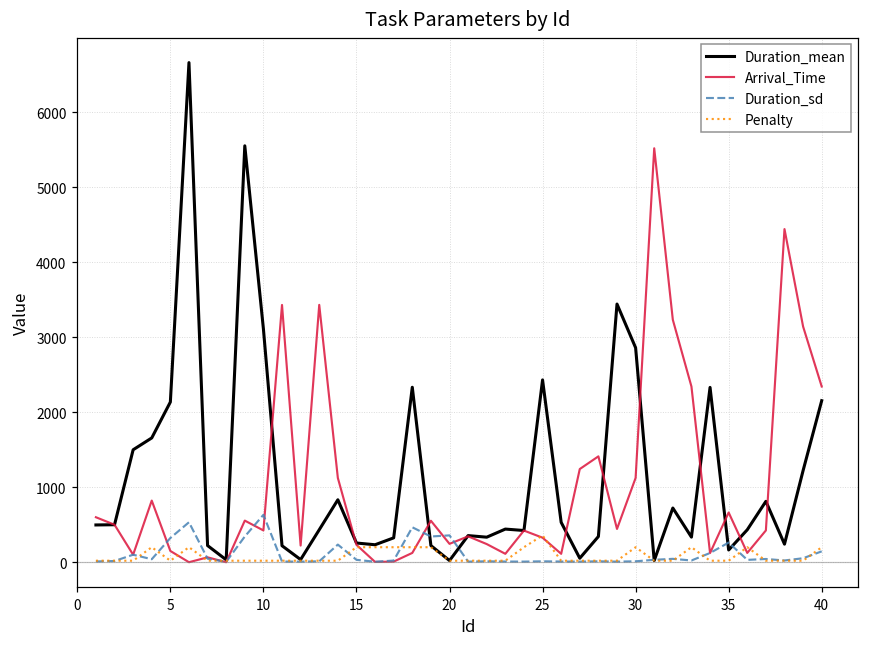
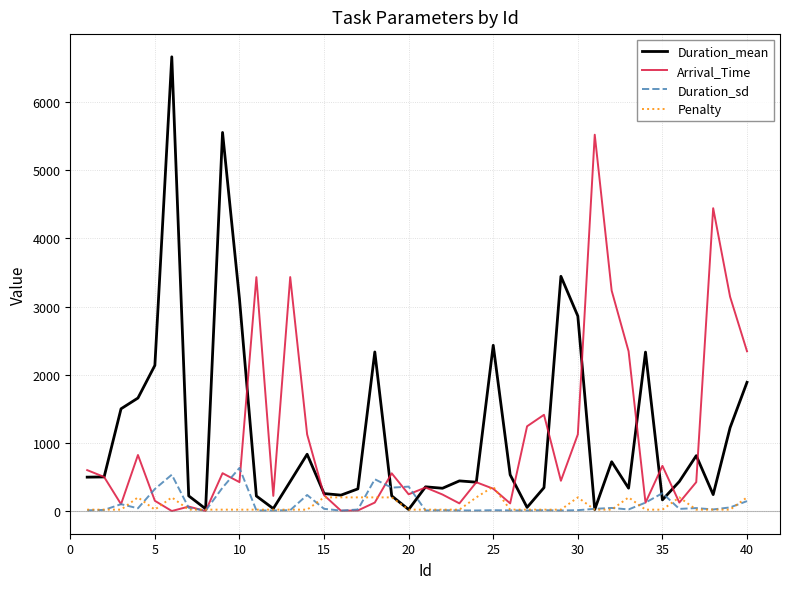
  {
    "Duration_mean": {
      "5": 2100,
      "10": 3100,
      "25": 2400,
      "30": 2900,
      "35": 200,
-     "40": 2200
+     "40": 1900
    },
    "Arrival_Time": {
      "5": 200,
      "10": 400,
      "20": 200,
      "30": 1100,
      "35": 700,
      "40": 2300
    },
    "Duration_sd": {
      "5": 300,
      "10": 600,
      "15": 0,
      "20": 400,
      "25": 0,
      "30": 0,
      "35": 300,
      "40": 100
    },
    "Penalty": {
      "5": 0,
      "10": 0,
      "30": 200,
      "35": 0,
      "40": 200
    }
  }
